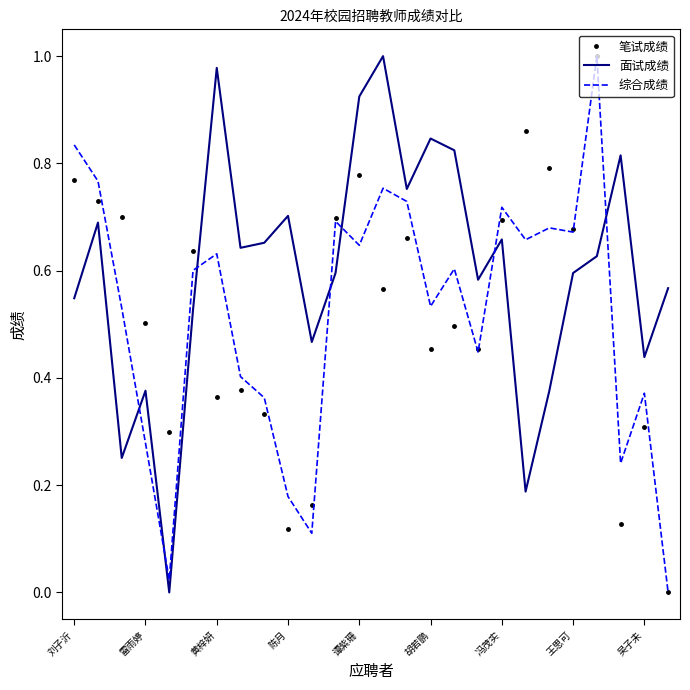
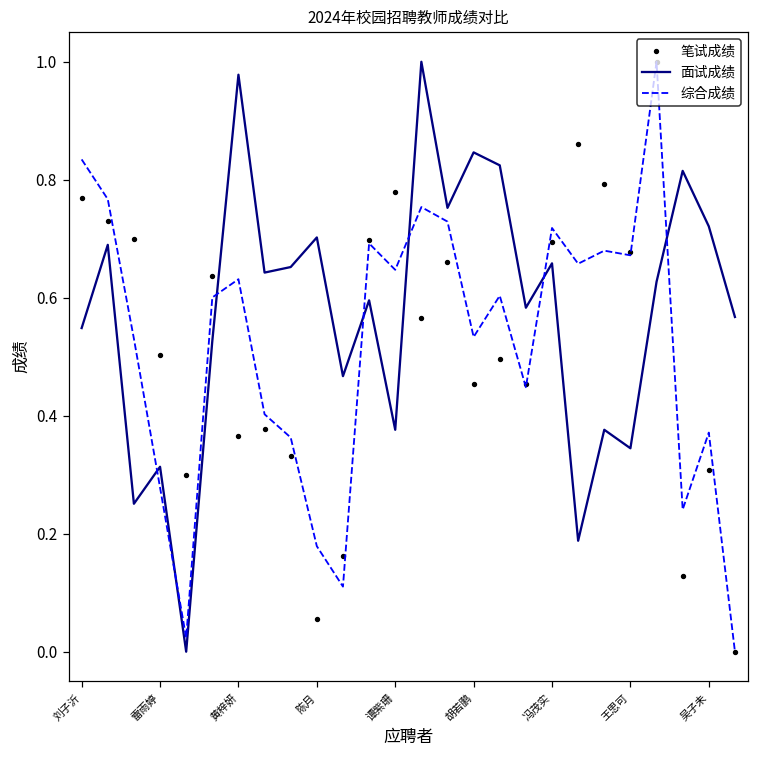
  {
    "笔试成绩": {
      "刘子沂": 0.77,
      "雷雨婷": 0.50,
      "黄梓妍": 0.36,
-     "陈月": 0.12,
+     "陈月": 0.05,
      "谭紫珊": 0.78,
      "胡若鹏": 0.45,
      "冯茂实": 0.69,
      "王思可": 0.68,
      "吴子未": 0.31
    },
    "面试成绩": {
      "刘子沂": 0.55,
-     "雷雨婷": 0.38,
+     "雷雨婷": 0.31,
      "黄梓妍": 0.98,
      "陈月": 0.70,
-     "谭紫珊": 0.92,
+     "谭紫珊": 0.38,
      "胡若鹏": 0.85,
      "冯茂实": 0.66,
-     "王思可": 0.60,
-     "吴子未": 0.44
+     "王思可": 0.34,
+     "吴子未": 0.72
    },
    "综合成绩": {
      "刘子沂": 0.83,
      "雷雨婷": 0.28,
      "黄梓妍": 0.63,
      "陈月": 0.18,
      "谭紫珊": 0.65,
      "胡若鹏": 0.53,
      "冯茂实": 0.72,
      "王思可": 0.67,
      "吴子未": 0.37
    }
  }
